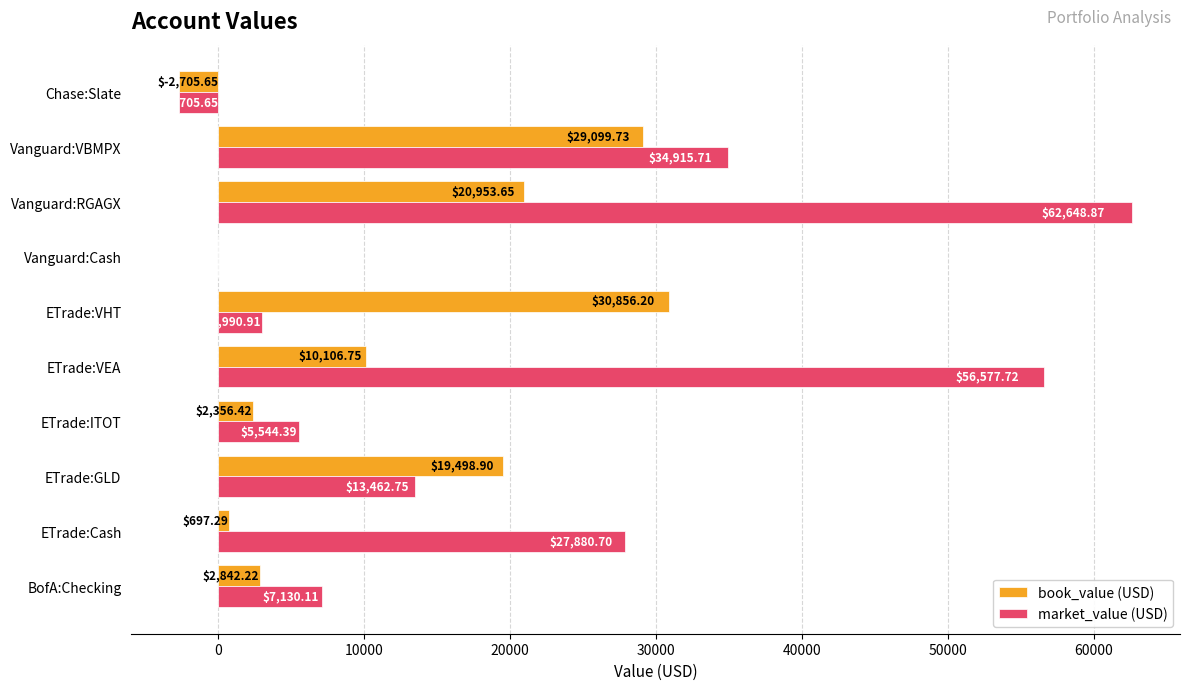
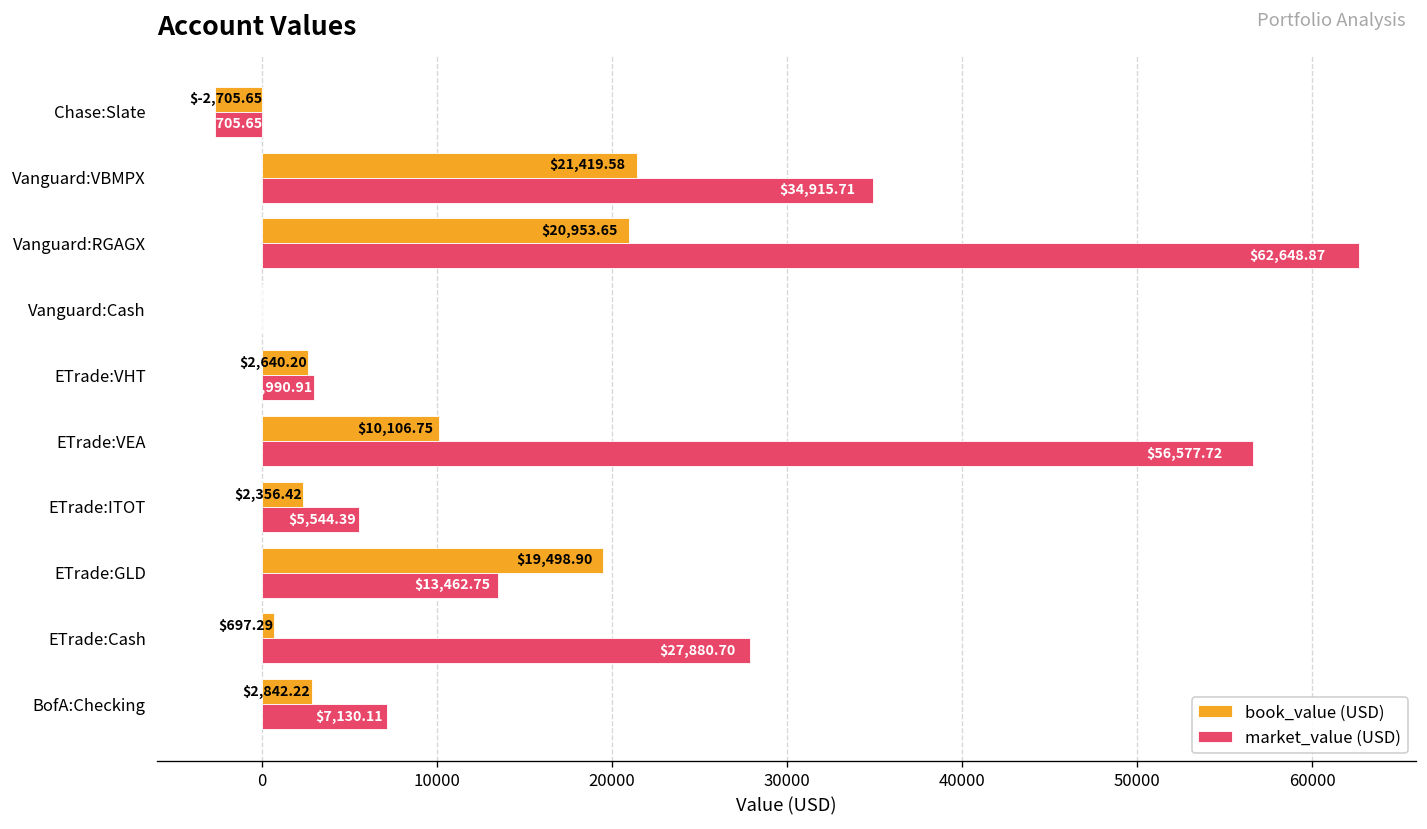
  {
    "book_value (USD)": {
      "Chase:Slate": "$-2,705.65",
-     "Vanguard:VBMPX": "$29,099.73",
+     "Vanguard:VBMPX": "$21,419.58",
      "Vanguard:RGAGX": "$20,953.65",
-     "ETrade:VHT": "$30,856.20",
+     "ETrade:VHT": "$2,640.20",
      "ETrade:VEA": "$10,106.75",
      "ETrade:ITOT": "$2,356.42",
      "ETrade:GLD": "$19,498.90",
      "ETrade:Cash": "$697.29",
      "BofA:Checking": "$2,842.22"
    },
    "market_value (USD)": {
      "Chase:Slate": "$-2,705.65",
      "Vanguard:VBMPX": "$34,915.71",
      "Vanguard:RGAGX": "$62,648.87",
      "ETrade:VHT": "$2,990.91",
      "ETrade:VEA": "$56,577.72",
      "ETrade:ITOT": "$5,544.39",
      "ETrade:GLD": "$13,462.75",
      "ETrade:Cash": "$27,880.70",
      "BofA:Checking": "$7,130.11"
    }
  }
